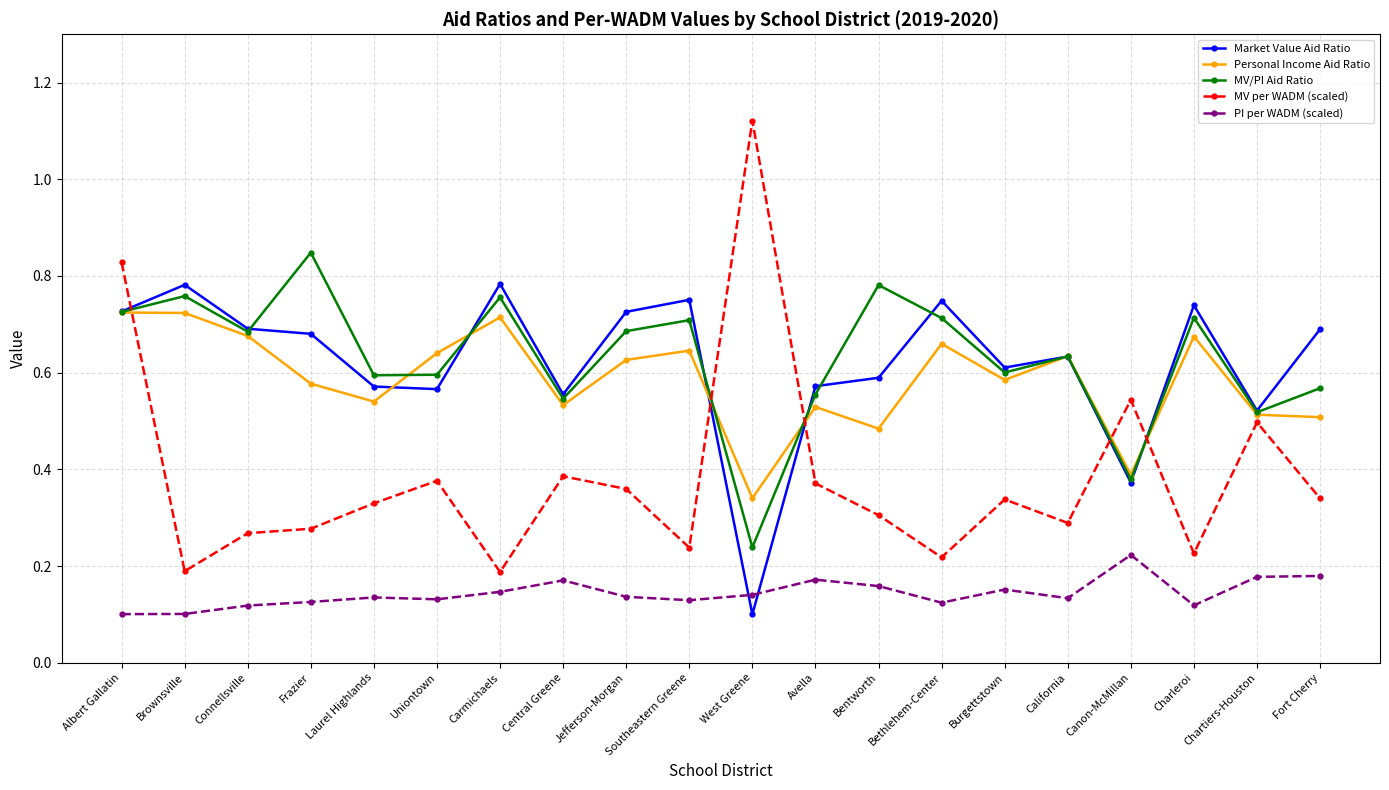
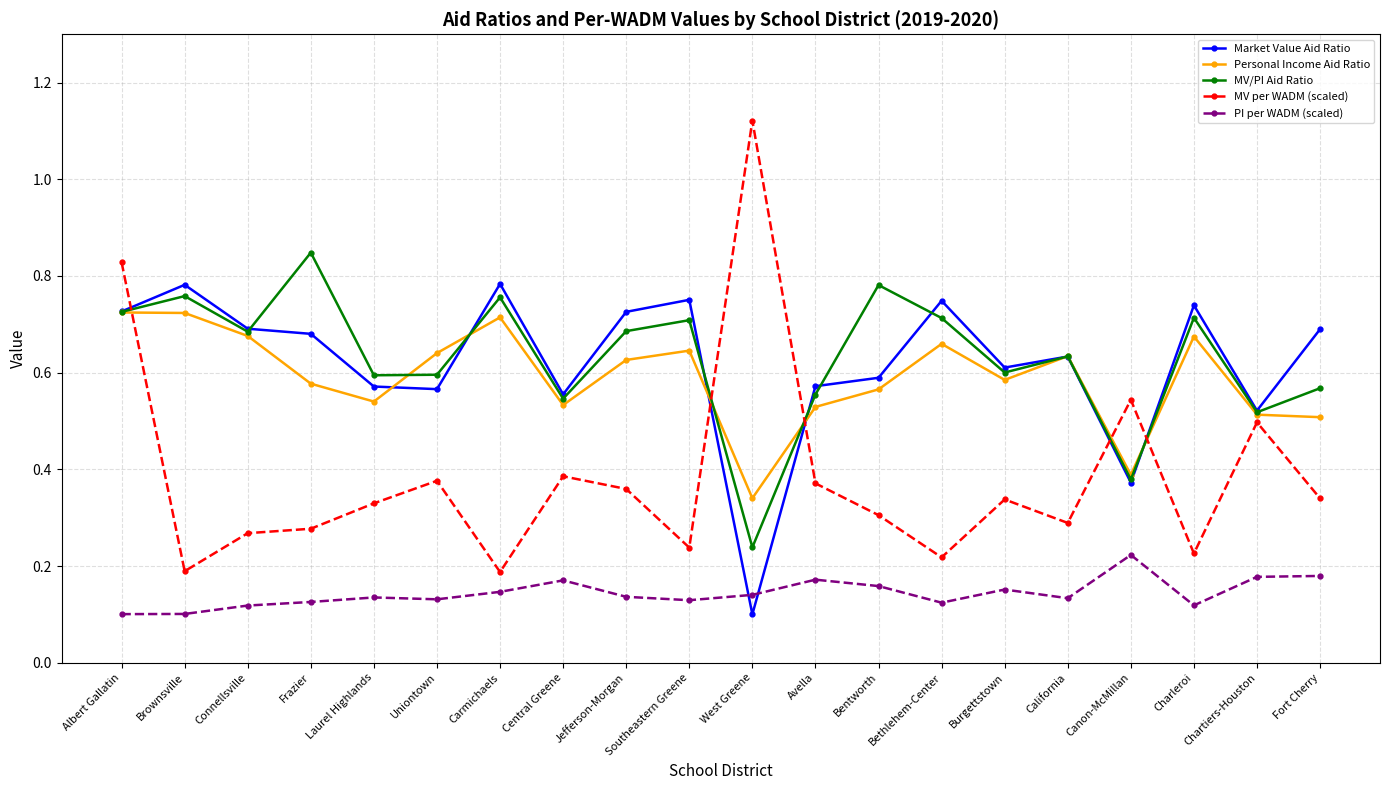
  {
    "Market Value Aid Ratio": {
      "Brownsville": 0.78,
      "Connellsville": 0.69,
      "Frazier": 0.68,
      "Laurel Highlands": 0.57,
      "Uniontown": 0.57,
      "Carmichaels": 0.78,
      "Central Greene": 0.56,
      "Jefferson-Morgan": 0.73,
      "Southeastern Greene": 0.75,
      "West Greene": 0.10,
      "Avella": 0.57,
      "Bentworth": 0.59,
      "Bethlehem-Center": 0.75,
      "Burgettstown": 0.61,
      "Canon-McMillan": 0.37,
      "Charleroi": 0.74,
      "Fort Cherry": 0.69
    },
    "Personal Income Aid Ratio": {
      "Brownsville": 0.72,
      "Connellsville": 0.68,
      "Frazier": 0.58,
      "Laurel Highlands": 0.54,
      "Uniontown": 0.64,
      "Carmichaels": 0.71,
      "Central Greene": 0.53,
      "Jefferson-Morgan": 0.63,
      "Southeastern Greene": 0.65,
      "West Greene": 0.34,
      "Avella": 0.53,
-     "Bentworth": 0.48,
+     "Bentworth": 0.57,
      "Bethlehem-Center": 0.66,
      "Burgettstown": 0.59,
      "Canon-McMillan": 0.39,
      "Charleroi": 0.67,
      "Fort Cherry": 0.51
    },
    "MV/PI Aid Ratio": {
      "Brownsville": 0.76,
      "Connellsville": 0.68,
      "Frazier": 0.85,
      "Laurel Highlands": 0.59,
      "Uniontown": 0.60,
      "Carmichaels": 0.76,
      "Central Greene": 0.55,
      "Jefferson-Morgan": 0.69,
      "Southeastern Greene": 0.71,
      "West Greene": 0.24,
      "Avella": 0.55,
      "Bentworth": 0.78,
      "Bethlehem-Center": 0.71,
      "Burgettstown": 0.60,
      "Canon-McMillan": 0.38,
      "Charleroi": 0.71,
      "Fort Cherry": 0.57
    },
    "MV per WADM (scaled)": {
      "Albert Gallatin": 0.83,
      "Brownsville": 0.19,
      "Connellsville": 0.27,
      "Frazier": 0.28,
      "Laurel Highlands": 0.33,
      "Uniontown": 0.38,
      "Carmichaels": 0.19,
      "Central Greene": 0.39,
      "Jefferson-Morgan": 0.36,
      "Southeastern Greene": 0.24,
      "West Greene": 1.12,
      "Avella": 0.37,
      "Bentworth": 0.31,
      "Bethlehem-Center": 0.22,
      "Burgettstown": 0.34,
      "California": 0.29,
      "Canon-McMillan": 0.54,
      "Charleroi": 0.23,
      "Chartiers-Houston": 0.50,
      "Fort Cherry": 0.34
    },
    "PI per WADM (scaled)": {
      "Albert Gallatin": 0.10,
      "Brownsville": 0.10,
      "Connellsville": 0.12,
      "Frazier": 0.13,
      "Laurel Highlands": 0.13,
      "Uniontown": 0.13,
      "Carmichaels": 0.15,
      "Central Greene": 0.17,
      "Jefferson-Morgan": 0.14,
      "Southeastern Greene": 0.13,
      "West Greene": 0.14,
      "Avella": 0.17,
      "Bentworth": 0.16,
      "Bethlehem-Center": 0.12,
      "Burgettstown": 0.15,
      "California": 0.13,
      "Canon-McMillan": 0.22,
      "Charleroi": 0.12,
      "Chartiers-Houston": 0.18,
      "Fort Cherry": 0.18
    }
  }
